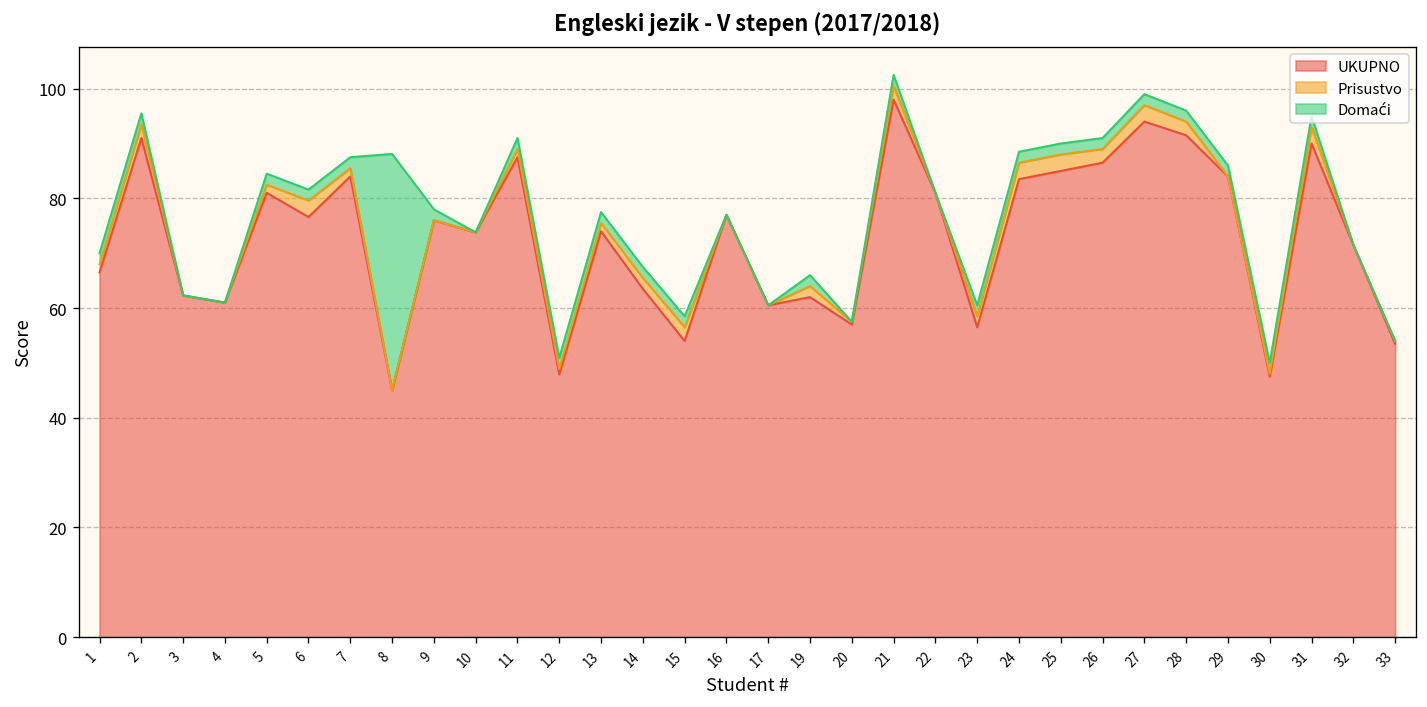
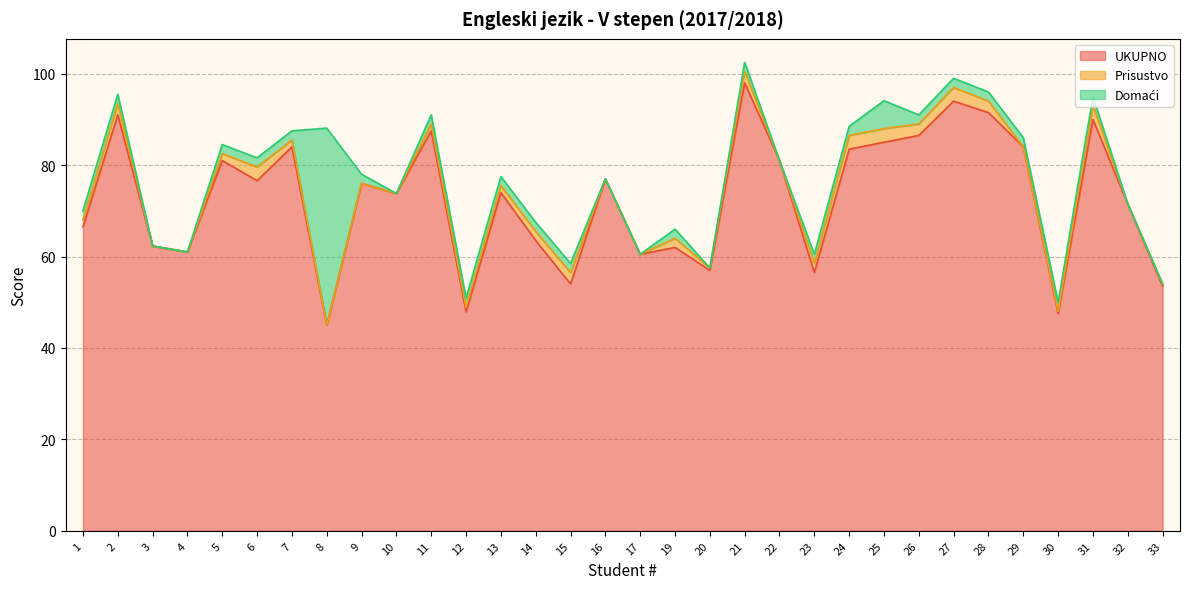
  {
    "UKUPNO": {
      "1": 67,
      "2": 91,
      "5": 81,
      "6": 77,
      "7": 84,
      "11": 88,
      "12": 48,
      "13": 74,
      "14": 64,
      "15": 54,
      "19": 62,
      "21": 98,
      "23": 57,
      "24": 84,
      "25": 85,
      "26": 87,
      "27": 94,
      "28": 92,
      "31": 90
    },
    "Prisustvo": {
      "1": 2,
      "2": 3,
      "5": 2,
      "6": 3,
      "7": 2,
      "11": 2,
      "12": 1,
      "13": 2,
      "14": 2,
      "15": 3,
      "19": 2,
      "21": 3,
      "23": 2,
      "24": 3,
      "25": 3,
      "26": 3,
      "27": 3,
      "28": 3
    },
    "Domaći": {
      "1": 2,
      "2": 2,
      "5": 2,
      "6": 2,
      "7": 2,
      "8": 43,
      "9": 2,
      "11": 2,
      "12": 2,
      "13": 2,
      "14": 2,
      "15": 2,
      "19": 2,
      "21": 2,
      "23": 2,
      "24": 2,
-     "25": 2,
+     "25": 6,
      "26": 2,
      "27": 2,
      "28": 2,
      "29": 2,
      "30": 2
    }
  }
